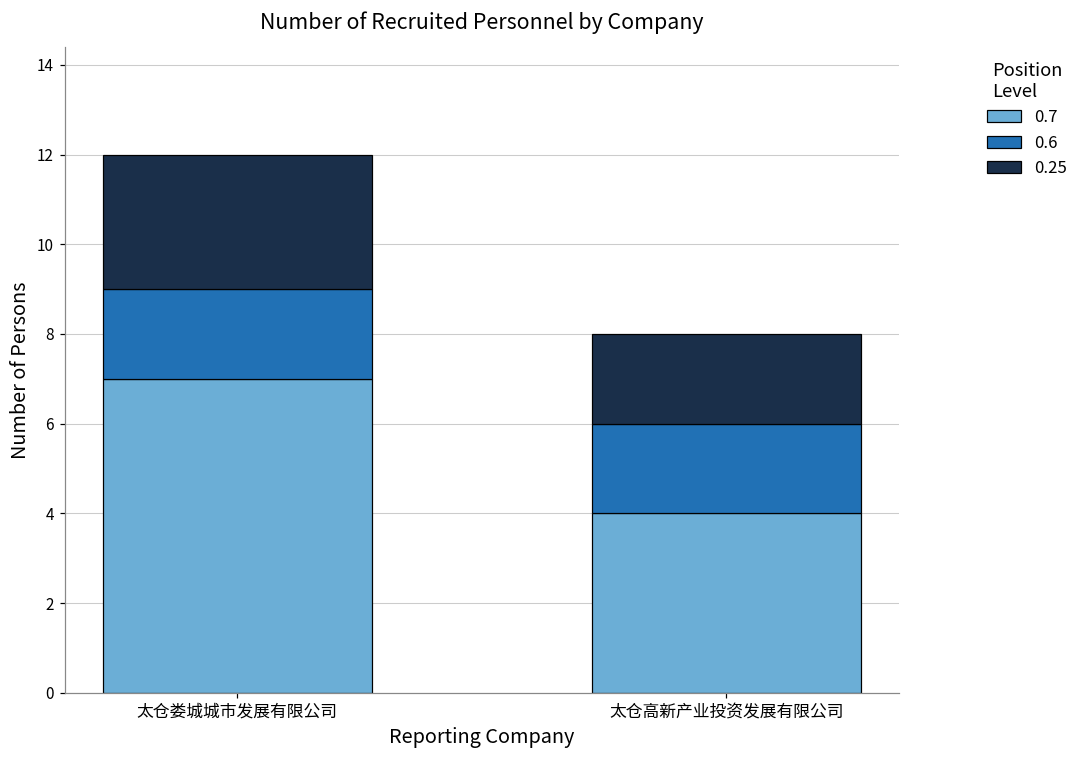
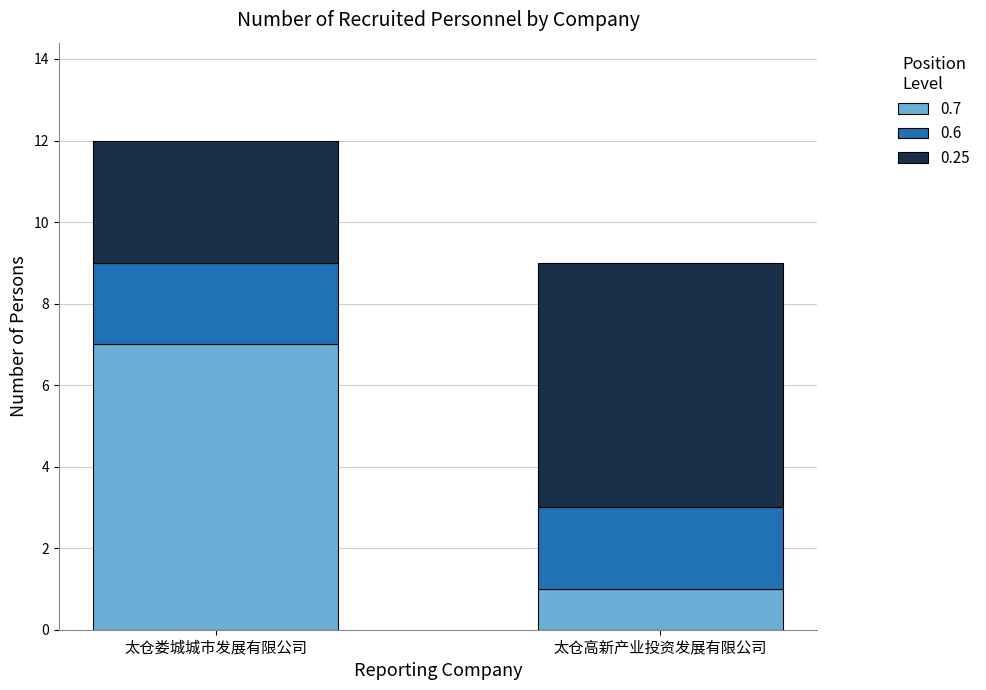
  {
    "0.7": {
      "太仓娄城城市发展有限公司": 7,
-     "太仓高新产业投资发展有限公司": 4
+     "太仓高新产业投资发展有限公司": 1
    },
    "0.6": {
      "太仓娄城城市发展有限公司": 2,
      "太仓高新产业投资发展有限公司": 2
    },
    "0.25": {
      "太仓娄城城市发展有限公司": 3,
-     "太仓高新产业投资发展有限公司": 2
+     "太仓高新产业投资发展有限公司": 6
    }
  }
